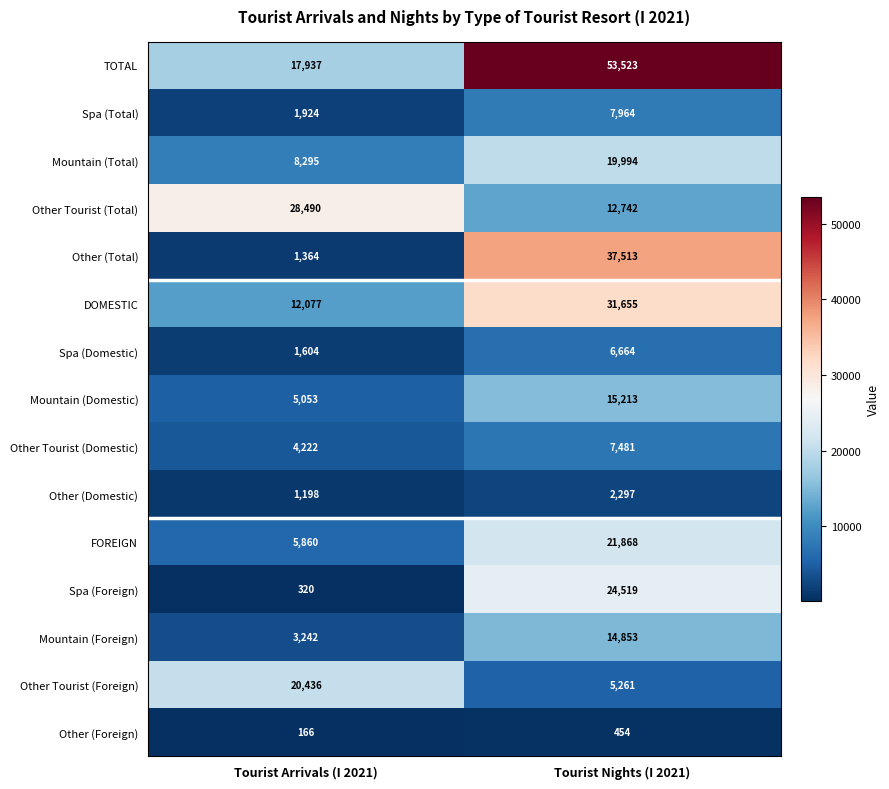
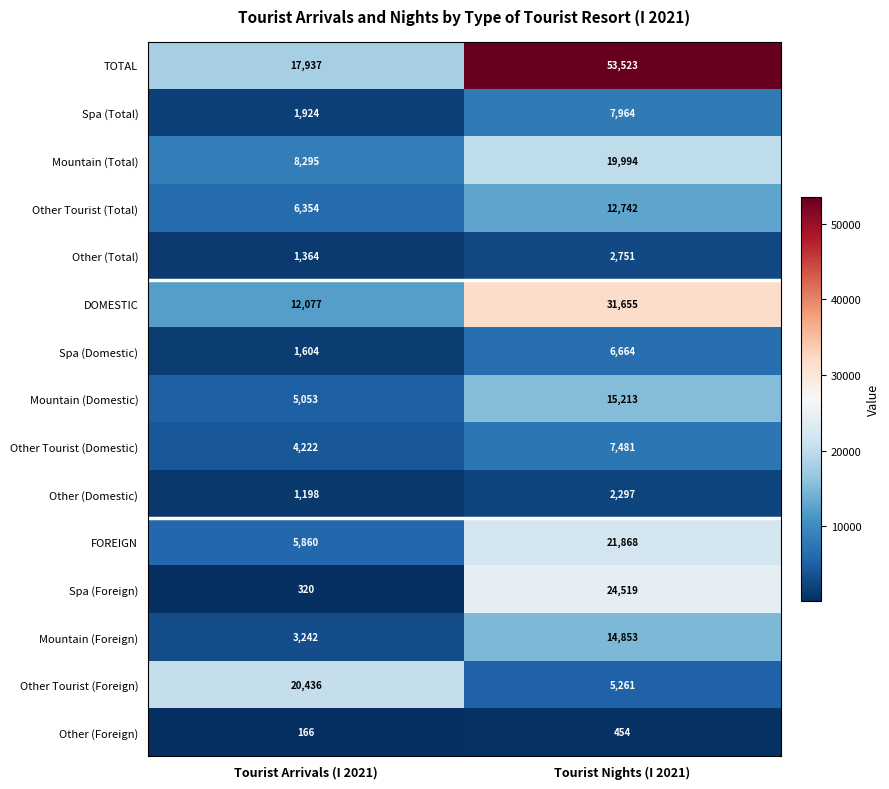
  {
    "TOTAL": {
      "Tourist Arrivals (I 2021)": "17,937",
      "Tourist Nights (I 2021)": "53,523"
    },
    "Spa (Total)": {
      "Tourist Arrivals (I 2021)": "1,924",
      "Tourist Nights (I 2021)": "7,964"
    },
    "Mountain (Total)": {
      "Tourist Arrivals (I 2021)": "8,295",
      "Tourist Nights (I 2021)": "19,994"
    },
    "Other Tourist (Total)": {
-     "Tourist Arrivals (I 2021)": "28,490",
+     "Tourist Arrivals (I 2021)": "6,354",
      "Tourist Nights (I 2021)": "12,742"
    },
    "Other (Total)": {
      "Tourist Arrivals (I 2021)": "1,364",
-     "Tourist Nights (I 2021)": "37,513"
+     "Tourist Nights (I 2021)": "2,751"
    },
    "DOMESTIC": {
      "Tourist Arrivals (I 2021)": "12,077",
      "Tourist Nights (I 2021)": "31,655"
    },
    "Spa (Domestic)": {
      "Tourist Arrivals (I 2021)": "1,604",
      "Tourist Nights (I 2021)": "6,664"
    },
    "Mountain (Domestic)": {
      "Tourist Arrivals (I 2021)": "5,053",
      "Tourist Nights (I 2021)": "15,213"
    },
    "Other Tourist (Domestic)": {
      "Tourist Arrivals (I 2021)": "4,222",
      "Tourist Nights (I 2021)": "7,481"
    },
    "Other (Domestic)": {
      "Tourist Arrivals (I 2021)": "1,198",
      "Tourist Nights (I 2021)": "2,297"
    },
    "FOREIGN": {
      "Tourist Arrivals (I 2021)": "5,860",
      "Tourist Nights (I 2021)": "21,868"
    },
    "Spa (Foreign)": {
      "Tourist Arrivals (I 2021)": "320",
      "Tourist Nights (I 2021)": "24,519"
    },
    "Mountain (Foreign)": {
      "Tourist Arrivals (I 2021)": "3,242",
      "Tourist Nights (I 2021)": "14,853"
    },
    "Other Tourist (Foreign)": {
      "Tourist Arrivals (I 2021)": "20,436",
      "Tourist Nights (I 2021)": "5,261"
    },
    "Other (Foreign)": {
      "Tourist Arrivals (I 2021)": "166",
      "Tourist Nights (I 2021)": "454"
    }
  }
